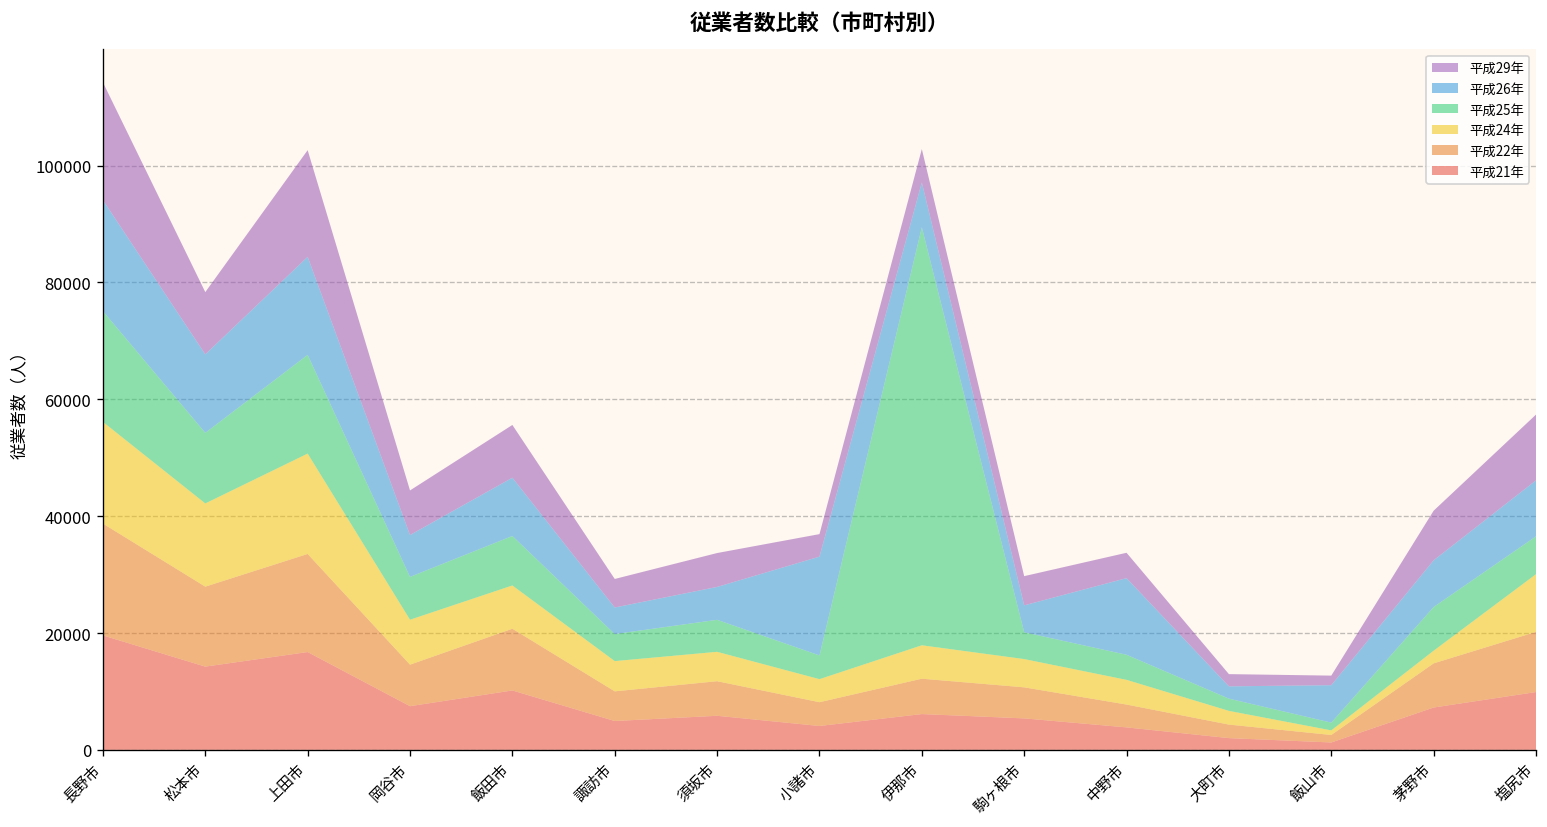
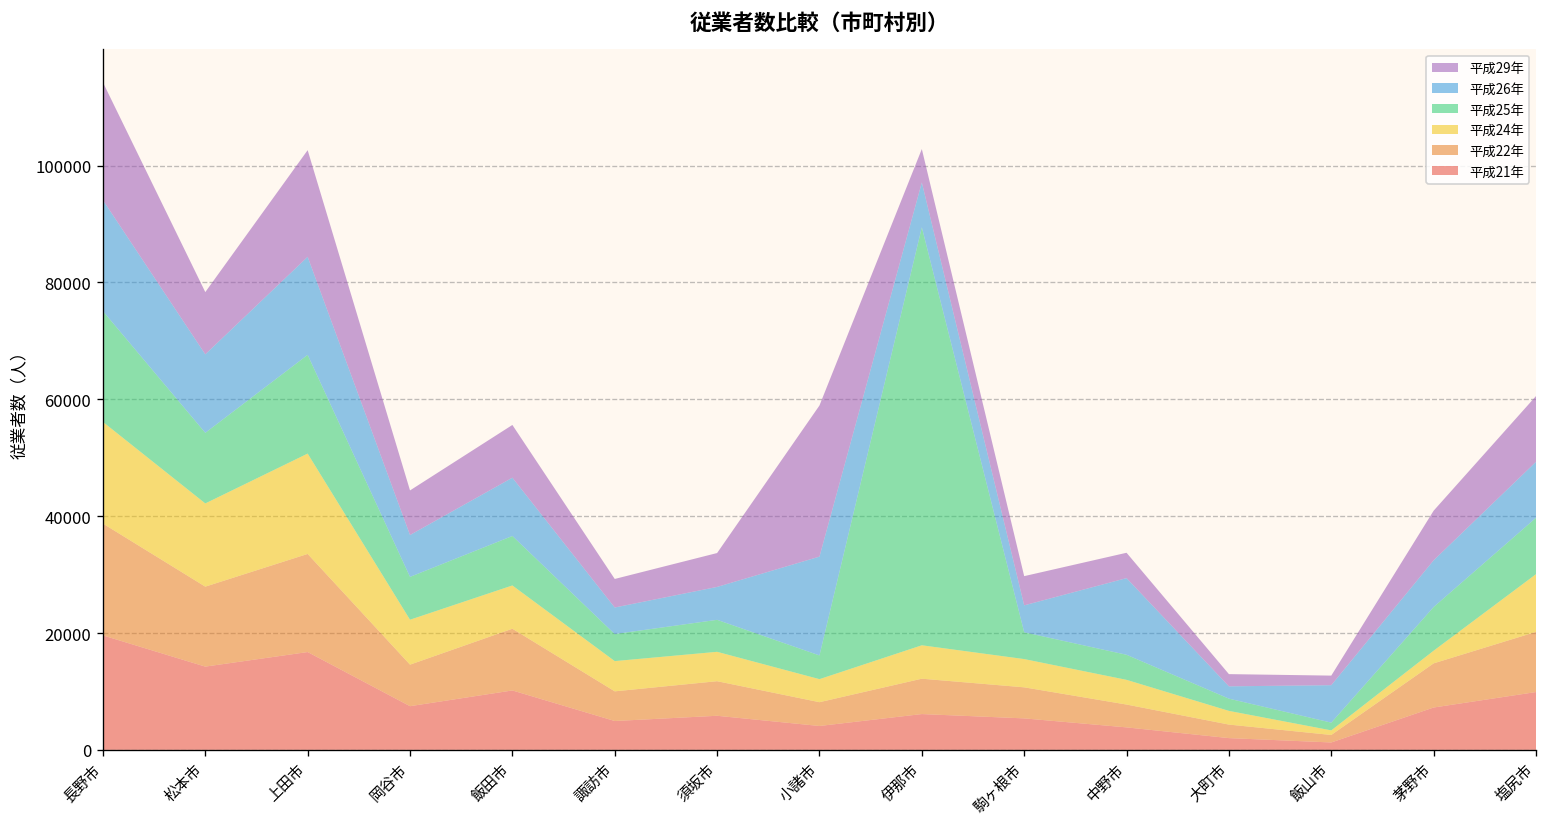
  {
    "平成24年": {
      "長野市": 17000,
      "松本市": 14000,
      "上田市": 17000,
      "岡谷市": 8000,
      "飯田市": 7000,
      "諏訪市": 5000,
      "須坂市": 5000,
      "小諸市": 4000,
      "伊那市": 6000,
      "駒ヶ根市": 5000,
      "中野市": 4000,
      "大町市": 2000,
      "飯山市": 1000,
      "茅野市": 2000,
      "塩尻市": 10000
    },
    "平成25年": {
      "長野市": 19000,
      "松本市": 12000,
      "上田市": 17000,
      "岡谷市": 7000,
      "飯田市": 8000,
      "諏訪市": 5000,
      "須坂市": 5000,
      "小諸市": 4000,
      "伊那市": 72000,
      "駒ヶ根市": 5000,
      "中野市": 4000,
      "大町市": 2000,
      "飯山市": 1000,
      "茅野市": 7000,
-     "塩尻市": 6000
+     "塩尻市": 10000
    },
    "平成26年": {
      "長野市": 19000,
      "松本市": 13000,
      "上田市": 17000,
      "岡谷市": 7000,
      "飯田市": 10000,
      "諏訪市": 5000,
      "須坂市": 6000,
      "小諸市": 17000,
      "伊那市": 8000,
      "駒ヶ根市": 5000,
      "中野市": 13000,
      "大町市": 2000,
      "飯山市": 6000,
      "茅野市": 8000,
      "塩尻市": 10000
    },
    "平成29年": {
      "長野市": 20000,
      "松本市": 11000,
      "上田市": 18000,
      "岡谷市": 8000,
      "飯田市": 9000,
      "諏訪市": 5000,
      "須坂市": 6000,
-     "小諸市": 4000,
+     "小諸市": 26000,
      "伊那市": 6000,
      "駒ヶ根市": 5000,
      "中野市": 4000,
      "大町市": 2000,
      "飯山市": 2000,
      "茅野市": 8000,
      "塩尻市": 11000
    }
  }
